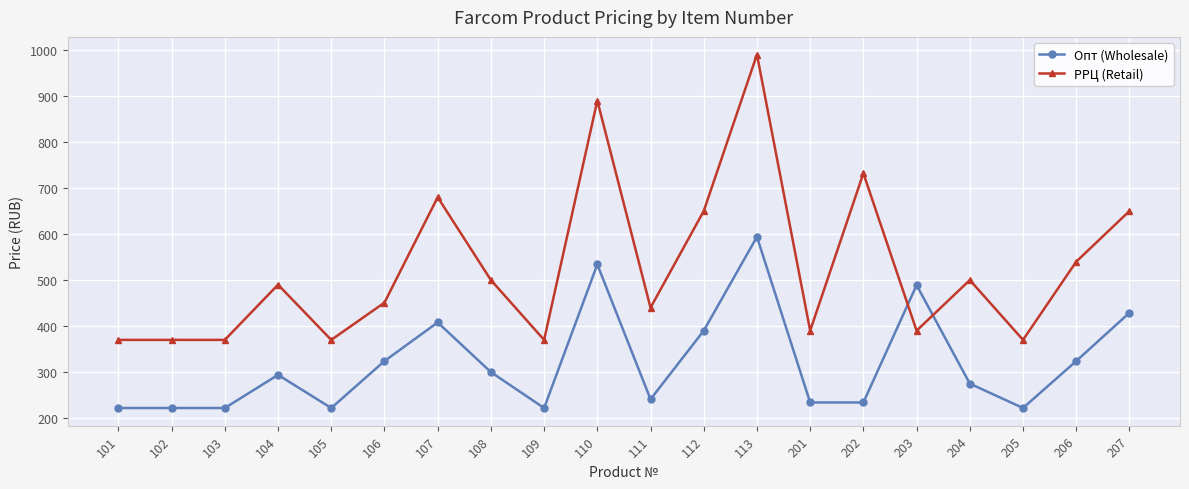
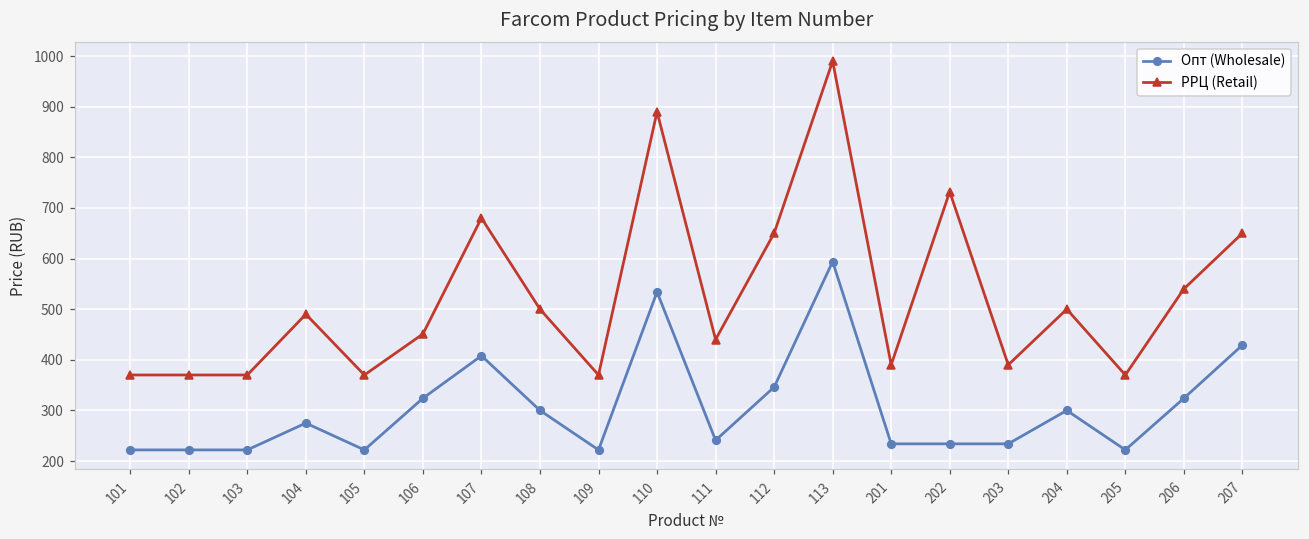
  {
    "Опт (Wholesale)": {
      "101": 220,
      "102": 220,
      "103": 220,
-     "104": 290,
+     "104": 280,
      "105": 220,
      "106": 320,
      "107": 410,
      "108": 300,
      "109": 220,
      "110": 530,
      "111": 240,
-     "112": 390,
+     "112": 350,
      "113": 590,
      "201": 230,
      "202": 230,
-     "203": 490,
-     "204": 280,
+     "203": 230,
+     "204": 300,
      "205": 220,
      "206": 320,
      "207": 430
    },
    "РРЦ (Retail)": {
      "101": 370,
      "102": 370,
      "103": 370,
      "104": 490,
      "105": 370,
      "106": 450,
      "107": 680,
      "108": 500,
      "109": 370,
      "110": 890,
      "111": 440,
      "112": 650,
      "113": 990,
      "201": 390,
      "202": 730,
      "203": 390,
      "204": 500,
      "205": 370,
      "206": 540,
      "207": 650
    }
  }
